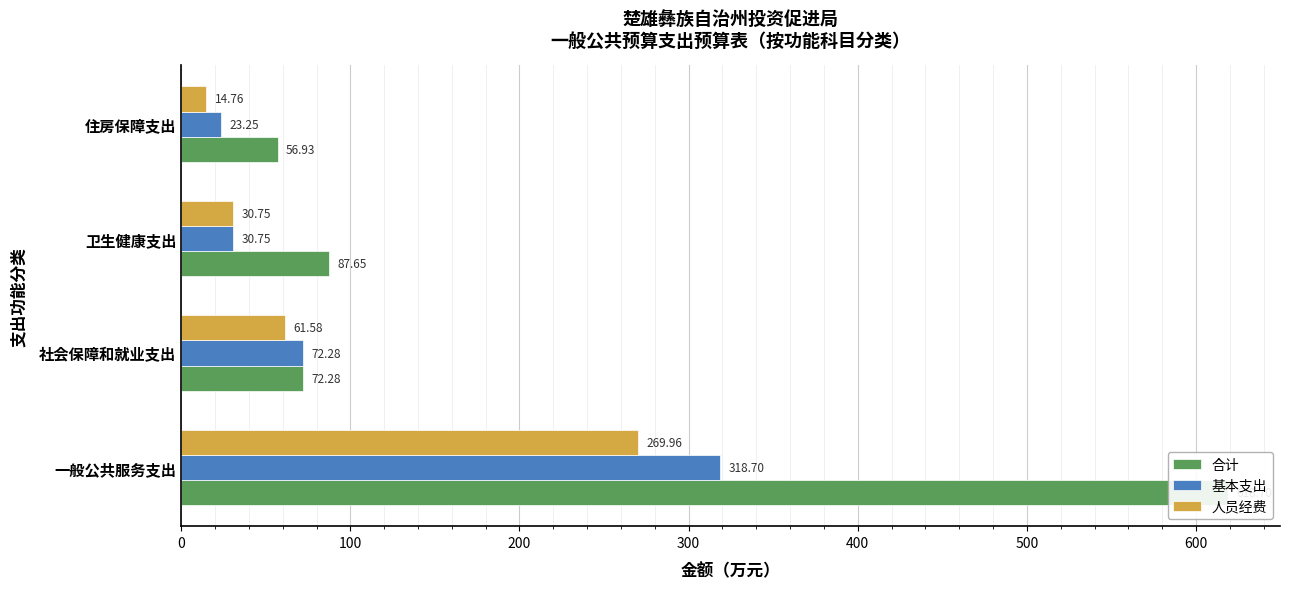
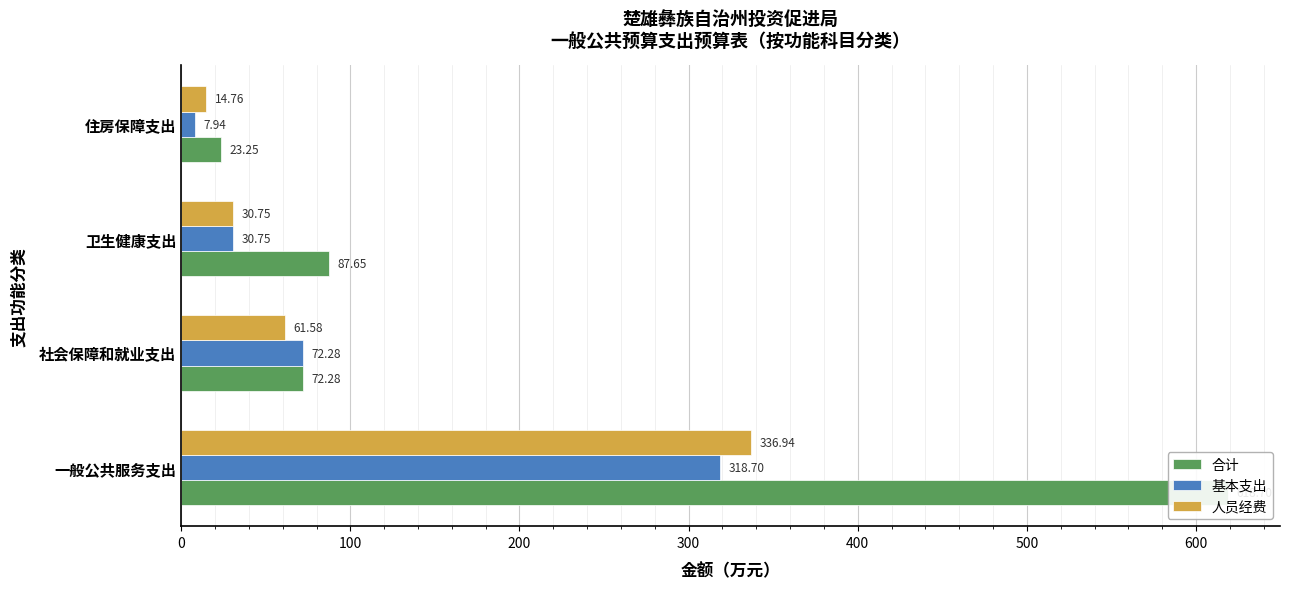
  {
    "合计": {
-     "住房保障支出": 56.93,
+     "住房保障支出": 23.25,
      "卫生健康支出": 87.65,
      "社会保障和就业支出": 72.28
    },
    "基本支出": {
-     "住房保障支出": 23.25,
+     "住房保障支出": 7.94,
      "卫生健康支出": 30.75,
      "社会保障和就业支出": 72.28,
      "一般公共服务支出": 318.70
    },
    "人员经费": {
      "住房保障支出": 14.76,
      "卫生健康支出": 30.75,
      "社会保障和就业支出": 61.58,
-     "一般公共服务支出": 269.96
+     "一般公共服务支出": 336.94
    }
  }
